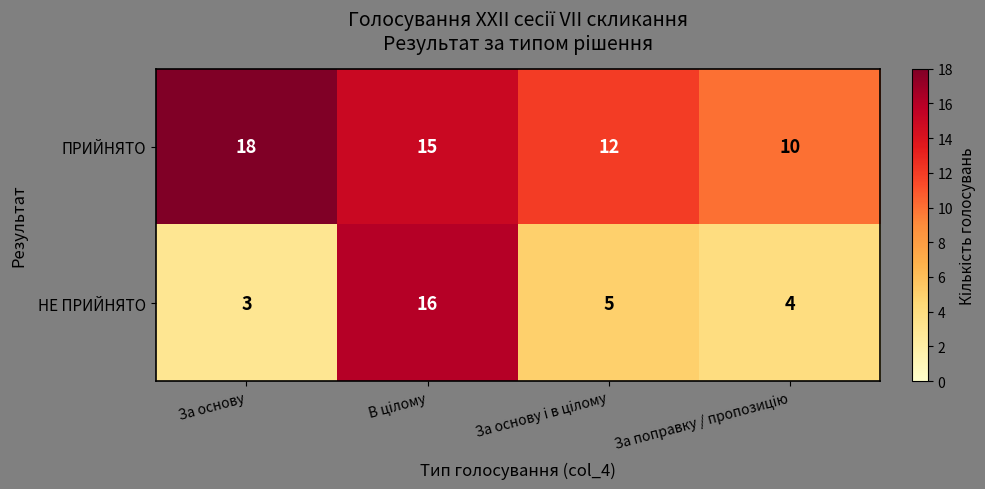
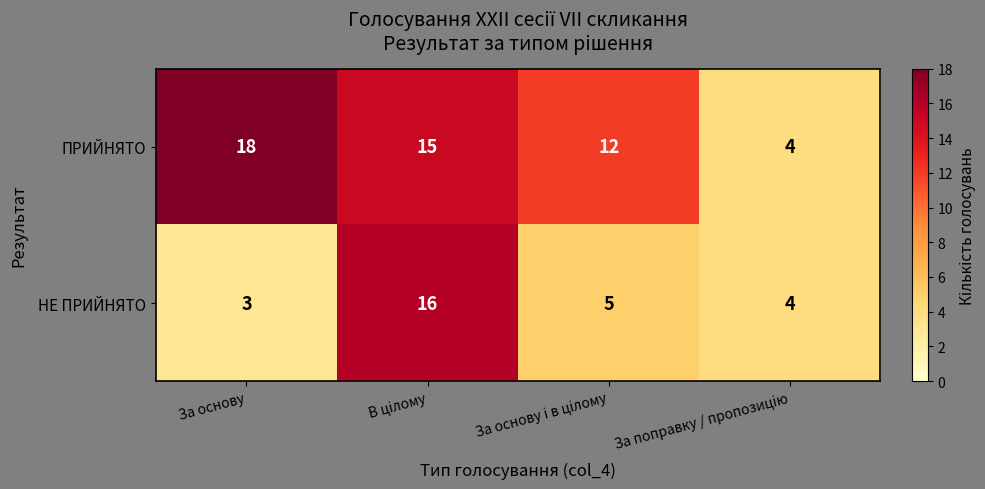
  {
    "ПРИЙНЯТО": {
      "За основу": 18,
      "В цілому": 15,
      "За основу і в цілому": 12,
-     "За поправку / пропозицію": 10
+     "За поправку / пропозицію": 4
    },
    "НЕ ПРИЙНЯТО": {
      "За основу": 3,
      "В цілому": 16,
      "За основу і в цілому": 5,
      "За поправку / пропозицію": 4
    }
  }
